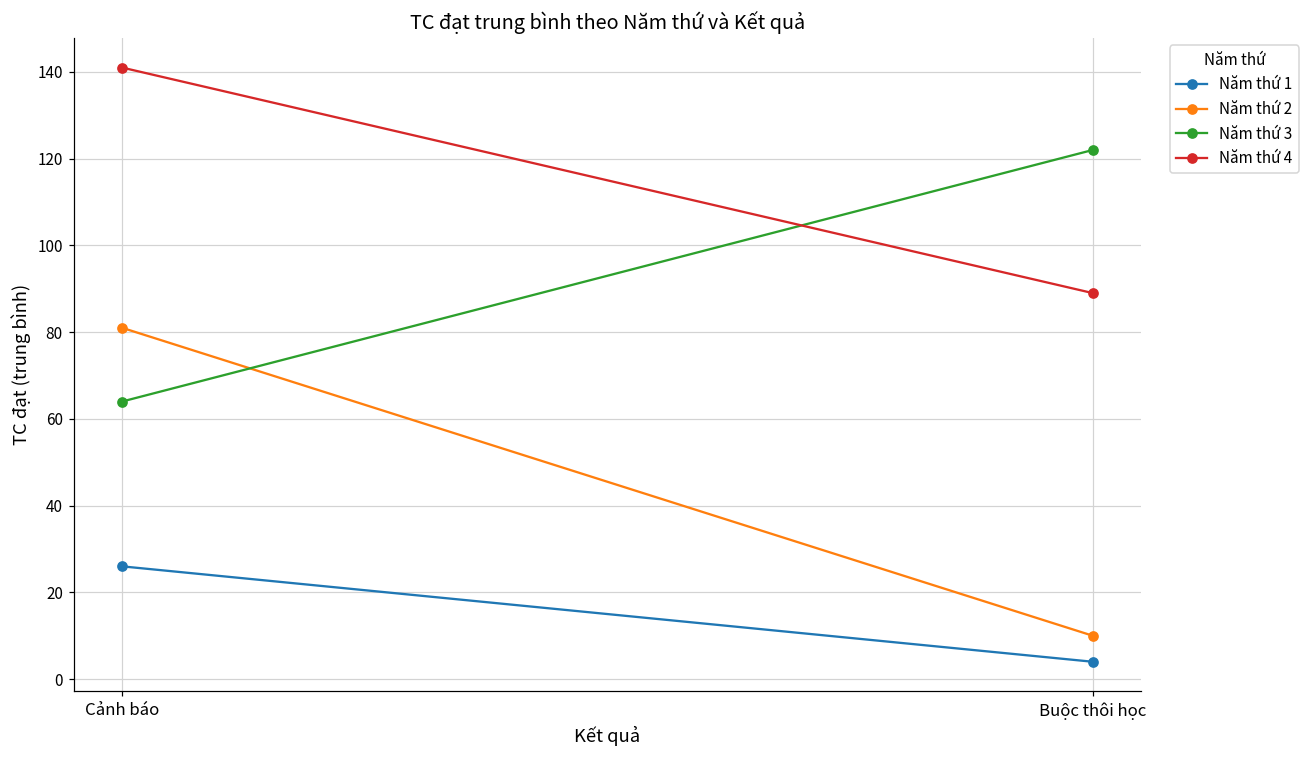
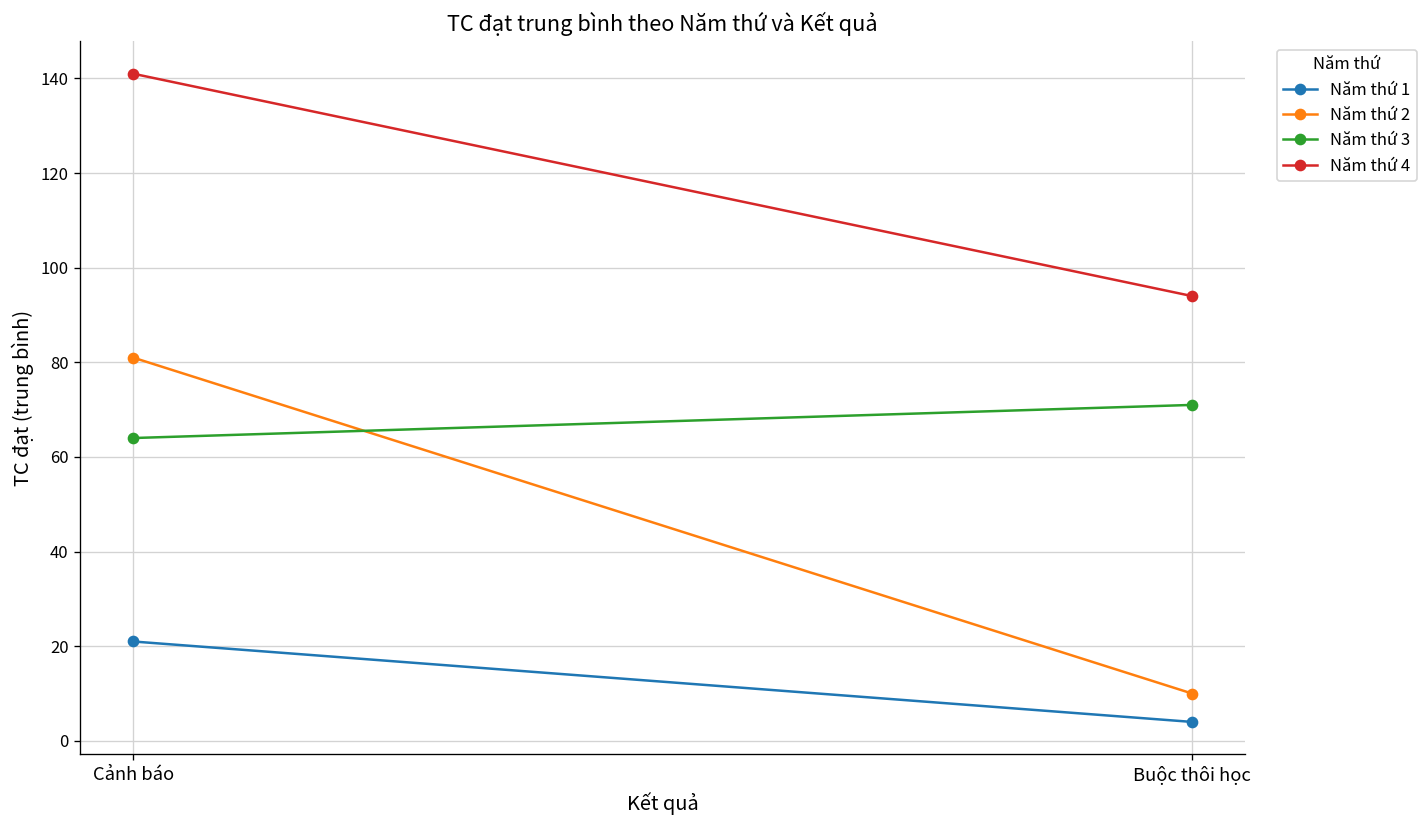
  {
    "Năm thứ 1": {
-     "Cảnh báo": 26,
+     "Cảnh báo": 21,
      "Buộc thôi học": 4
    },
    "Năm thứ 2": {
      "Cảnh báo": 81,
      "Buộc thôi học": 10
    },
    "Năm thứ 3": {
      "Cảnh báo": 64,
-     "Buộc thôi học": 122
+     "Buộc thôi học": 71
    },
    "Năm thứ 4": {
      "Cảnh báo": 141,
-     "Buộc thôi học": 89
+     "Buộc thôi học": 94
    }
  }
